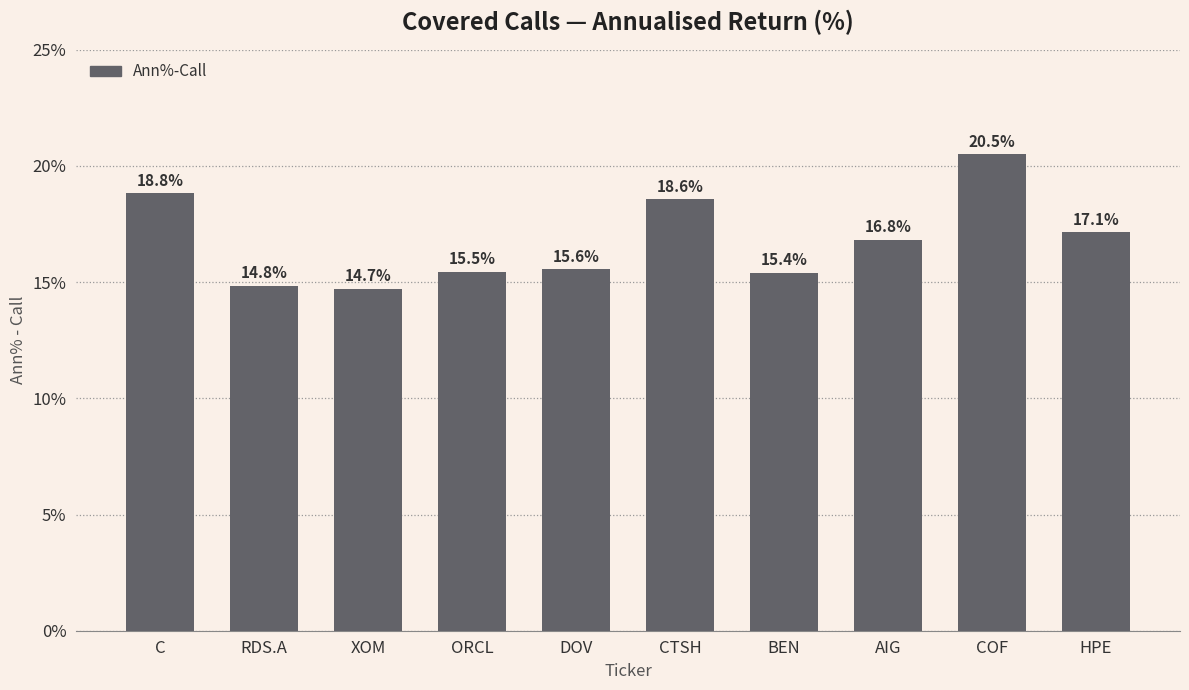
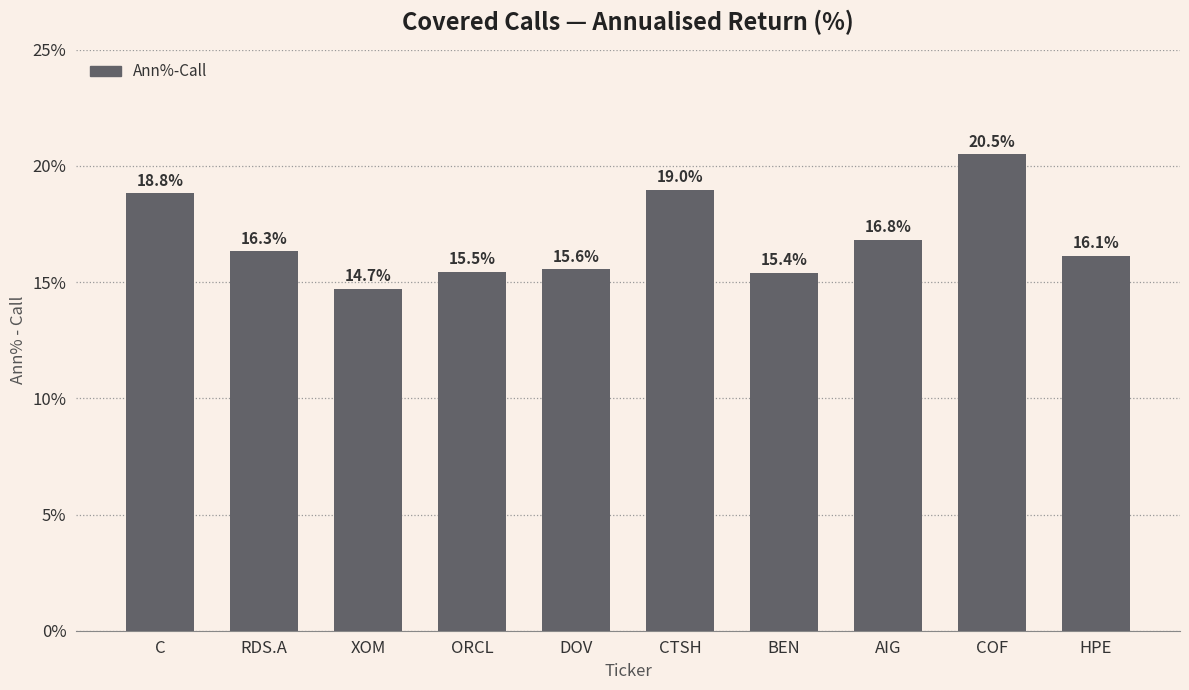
  {
    "C": "18.8%",
-   "RDS.A": "14.8%",
+   "RDS.A": "16.3%",
    "XOM": "14.7%",
    "ORCL": "15.5%",
    "DOV": "15.6%",
-   "CTSH": "18.6%",
+   "CTSH": "19.0%",
    "BEN": "15.4%",
    "AIG": "16.8%",
    "COF": "20.5%",
-   "HPE": "17.1%"
+   "HPE": "16.1%"
  }
